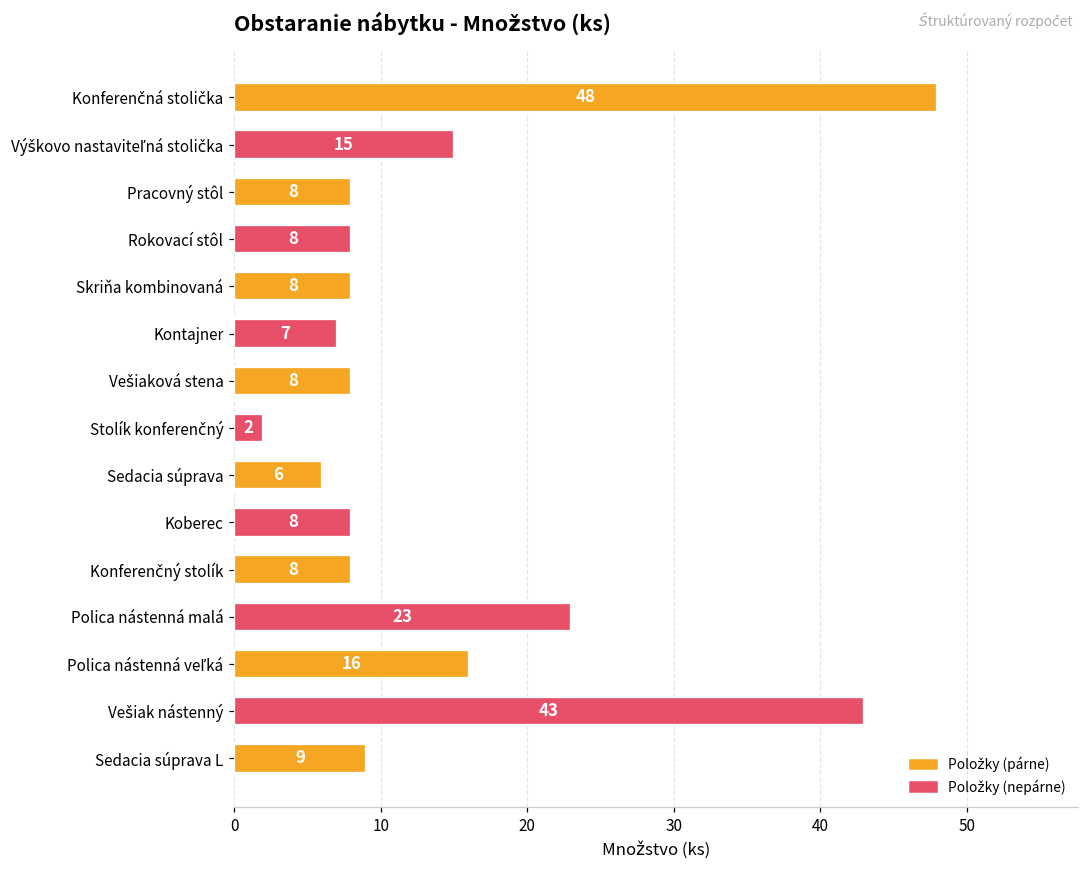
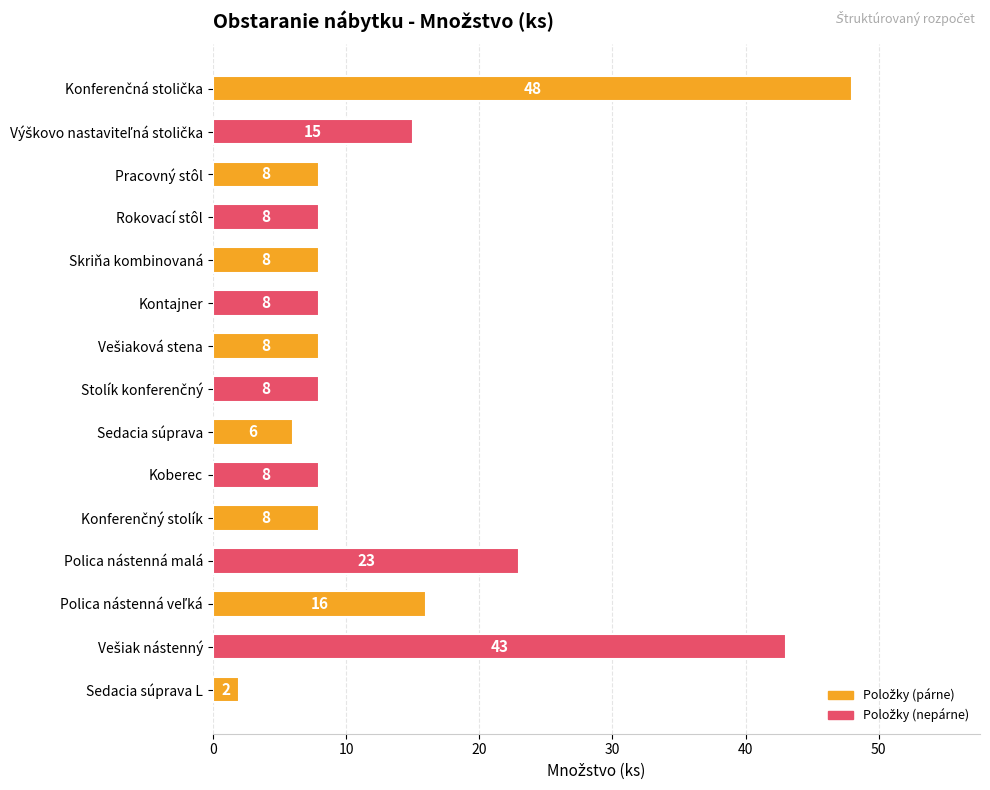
  {
    "Konferenčná stolička": 48,
    "Výškovo nastaviteľná stolička": 15,
    "Pracovný stôl": 8,
    "Rokovací stôl": 8,
    "Skriňa kombinovaná": 8,
-   "Kontajner": 7,
+   "Kontajner": 8,
    "Vešiaková stena": 8,
-   "Stolík konferenčný": 2,
+   "Stolík konferenčný": 8,
    "Sedacia súprava": 6,
    "Koberec": 8,
    "Konferenčný stolík": 8,
    "Polica nástenná malá": 23,
    "Polica nástenná veľká": 16,
    "Vešiak nástenný": 43,
-   "Sedacia súprava L": 9
+   "Sedacia súprava L": 2
  }
